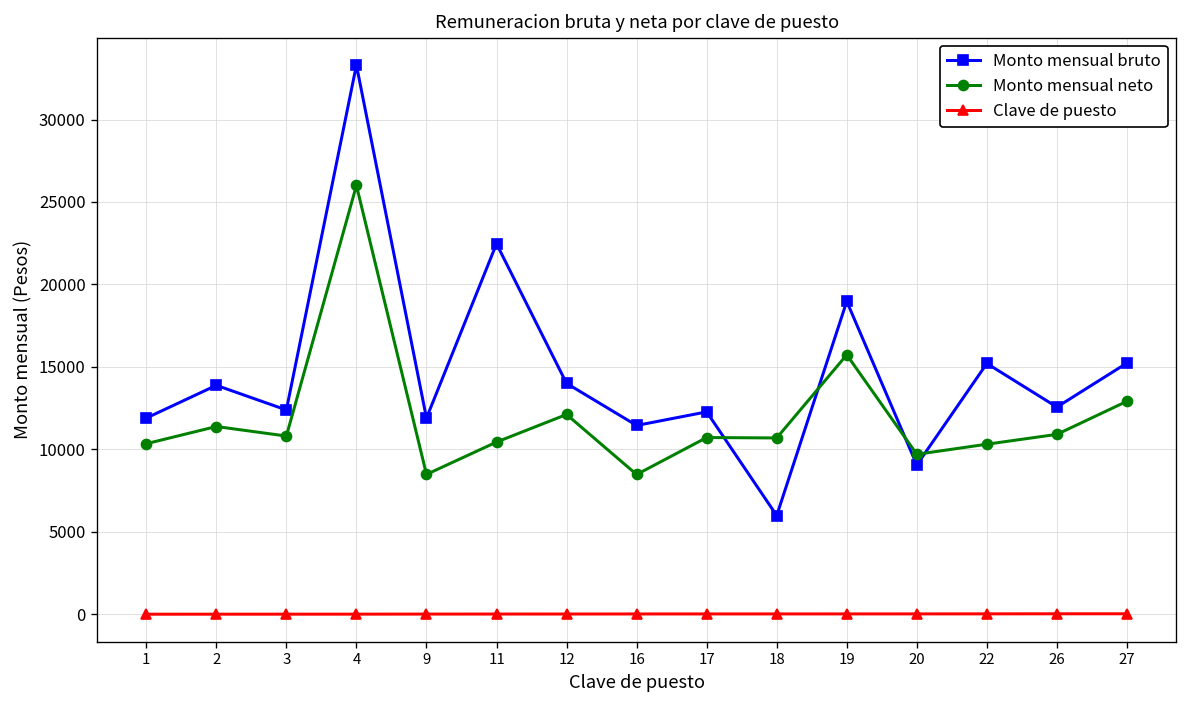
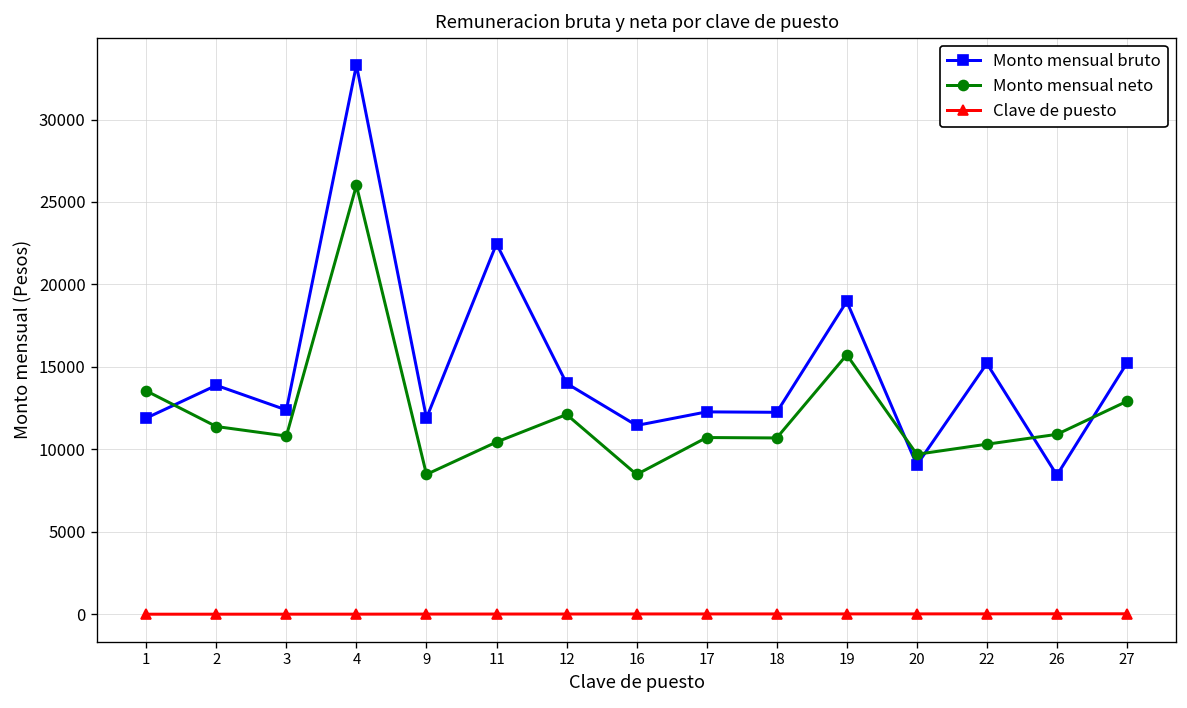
  {
    "Monto mensual bruto": {
      "1": 11900,
      "2": 13900,
      "3": 12400,
      "4": 33300,
      "9": 11900,
      "11": 22500,
      "12": 14000,
      "16": 11400,
      "17": 12300,
-     "18": 6000,
+     "18": 12200,
      "19": 19000,
      "20": 9100,
      "22": 15200,
-     "26": 12600,
+     "26": 8400,
      "27": 15200
    },
    "Monto mensual neto": {
-     "1": 10300,
+     "1": 13500,
      "2": 11400,
      "3": 10800,
      "4": 26000,
      "9": 8500,
      "11": 10400,
      "12": 12100,
      "16": 8500,
      "17": 10700,
      "18": 10700,
      "19": 15700,
      "20": 9700,
      "22": 10300,
      "26": 10900,
      "27": 12900
    },
    "Clave de puesto": {
      "1": 0,
      "2": 0,
      "3": 0,
      "4": 0,
      "9": 0,
      "11": 0,
      "12": 0,
      "16": 0,
      "17": 0,
      "18": 0,
      "19": 0,
      "20": 0,
      "22": 0,
      "26": 0,
      "27": 0
    }
  }
